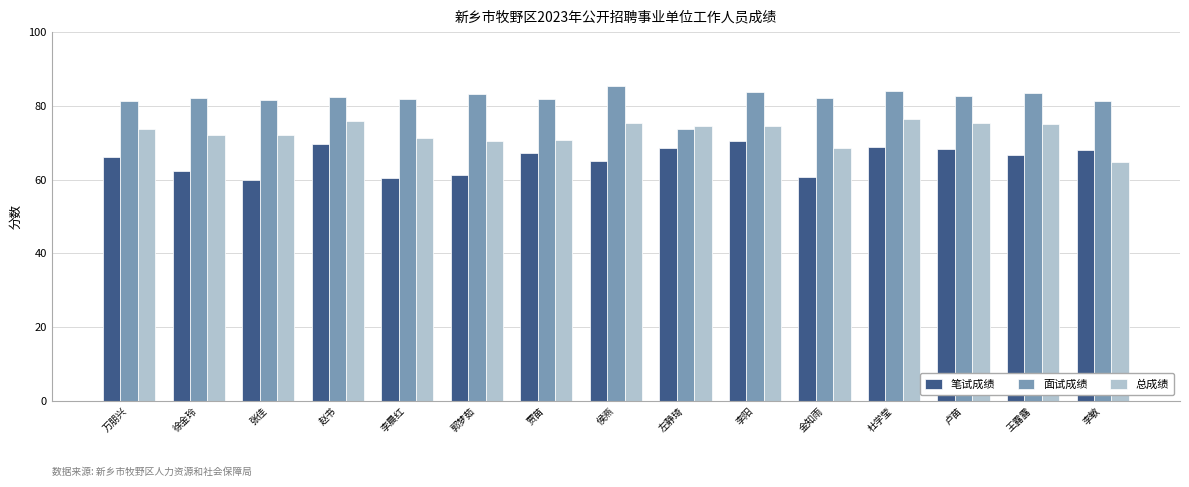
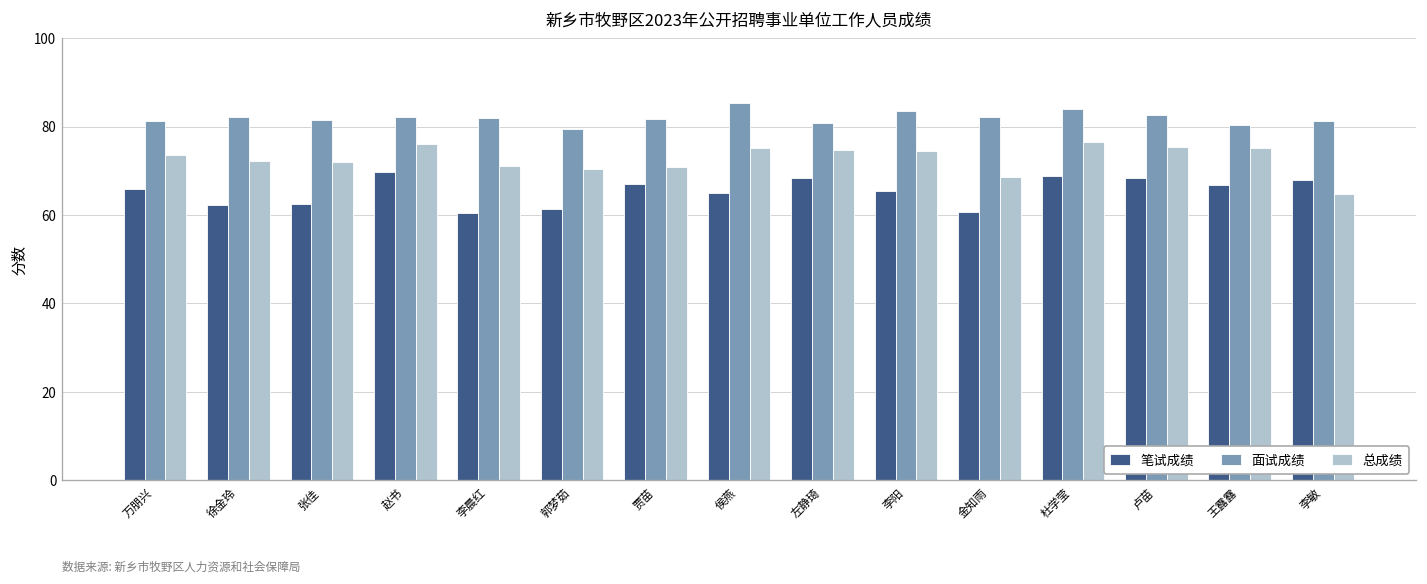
  {
    "笔试成绩": {
      "万朋兴": 66,
      "徐金玲": 62,
-     "张佳": 60,
+     "张佳": 62,
      "赵书": 70,
      "李晨红": 60,
      "郭梦茹": 61,
      "贾苗": 67,
      "侯燕": 65,
      "左静琦": 68,
-     "李阳": 70,
+     "李阳": 65,
      "金知雨": 61,
      "杜学莹": 69,
      "卢苗": 68,
      "王露露": 67,
      "李敏": 68
    },
    "面试成绩": {
      "万朋兴": 81,
      "徐金玲": 82,
      "张佳": 82,
      "赵书": 82,
      "李晨红": 82,
-     "郭梦茹": 83,
+     "郭梦茹": 79,
      "贾苗": 82,
      "侯燕": 85,
-     "左静琦": 74,
+     "左静琦": 81,
      "李阳": 84,
      "金知雨": 82,
      "杜学莹": 84,
      "卢苗": 83,
-     "王露露": 83,
+     "王露露": 80,
      "李敏": 81
    },
    "总成绩": {
      "万朋兴": 74,
      "徐金玲": 72,
      "张佳": 72,
      "赵书": 76,
      "李晨红": 71,
      "郭梦茹": 70,
      "贾苗": 71,
      "侯燕": 75,
      "左静琦": 75,
      "李阳": 75,
      "金知雨": 69,
      "杜学莹": 76,
      "卢苗": 75,
      "王露露": 75,
      "李敏": 65
    }
  }
